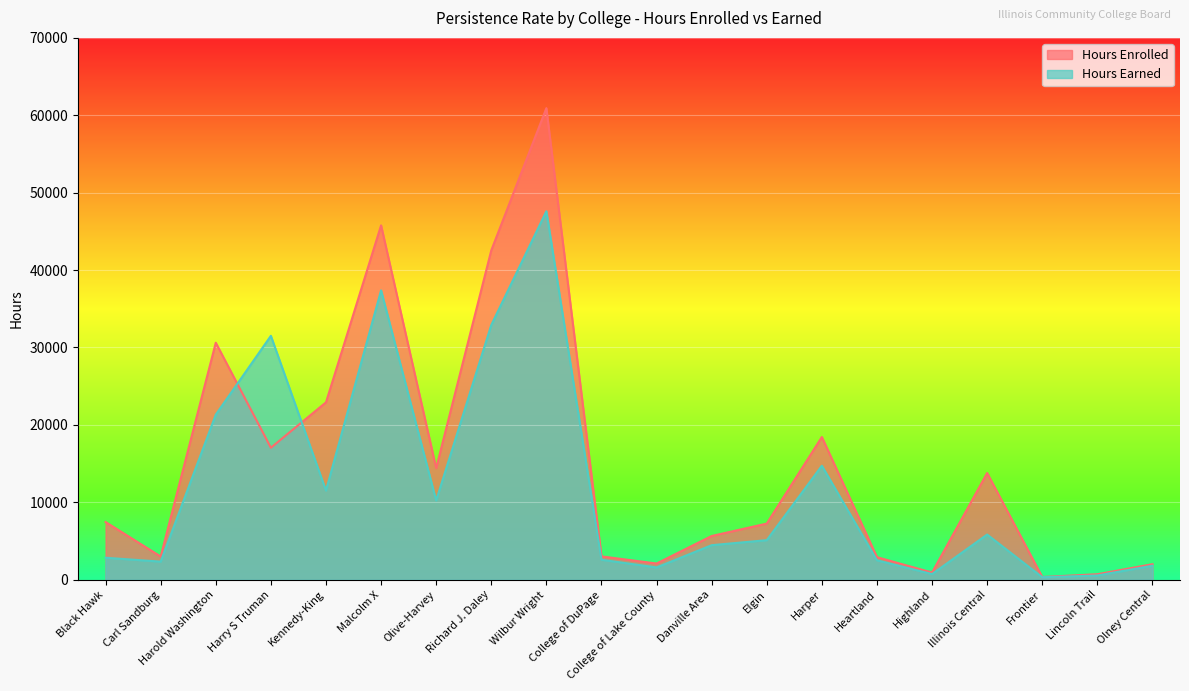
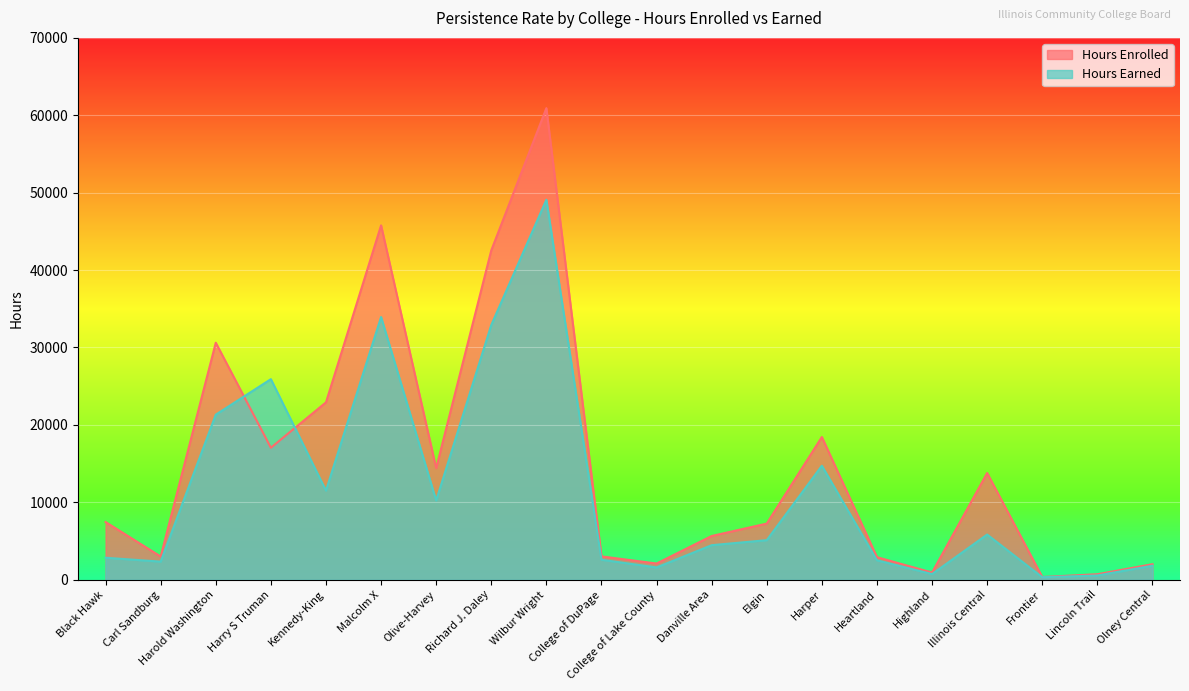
  {
    "Hours Enrolled": {
      "Black Hawk": 7000,
      "Carl Sandburg": 3000,
      "Harold Washington": 31000,
      "Harry S Truman": 17000,
      "Kennedy-King": 23000,
      "Malcolm X": 46000,
      "Olive-Harvey": 14000,
      "Richard J. Daley": 43000,
      "Wilbur Wright": 61000,
      "College of DuPage": 3000,
      "College of Lake County": 2000,
      "Danville Area": 6000,
      "Elgin": 7000,
      "Harper": 18000,
      "Heartland": 3000,
      "Illinois Central": 14000
    },
    "Hours Earned": {
      "Black Hawk": 3000,
      "Carl Sandburg": 2000,
      "Harold Washington": 21000,
-     "Harry S Truman": 32000,
+     "Harry S Truman": 26000,
      "Kennedy-King": 12000,
-     "Malcolm X": 37000,
+     "Malcolm X": 34000,
      "Olive-Harvey": 10000,
      "Richard J. Daley": 33000,
-     "Wilbur Wright": 48000,
+     "Wilbur Wright": 49000,
      "College of DuPage": 3000,
      "College of Lake County": 2000,
      "Danville Area": 4000,
      "Elgin": 5000,
      "Harper": 15000,
      "Heartland": 3000,
      "Illinois Central": 6000
    }
  }
